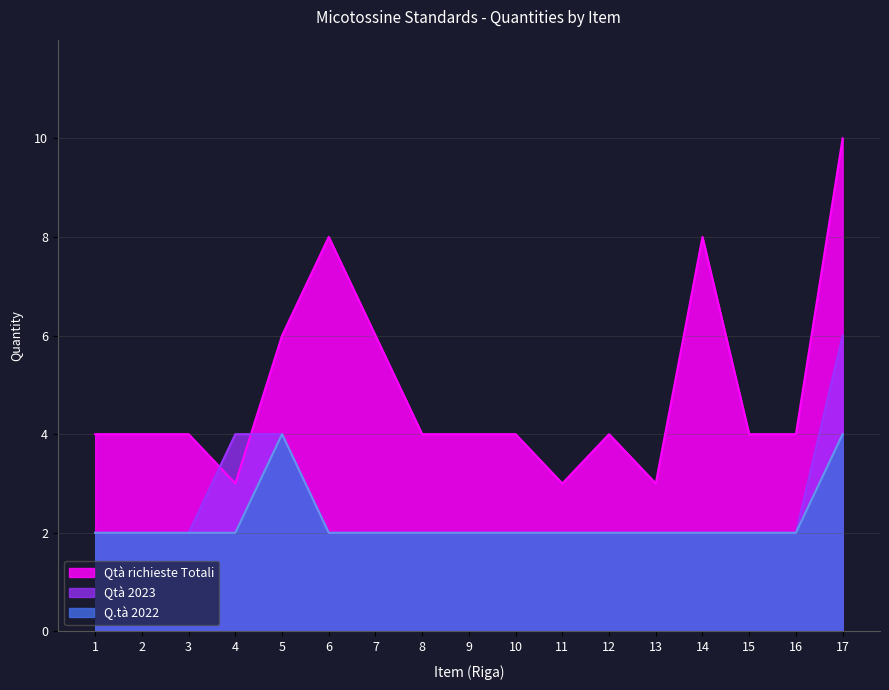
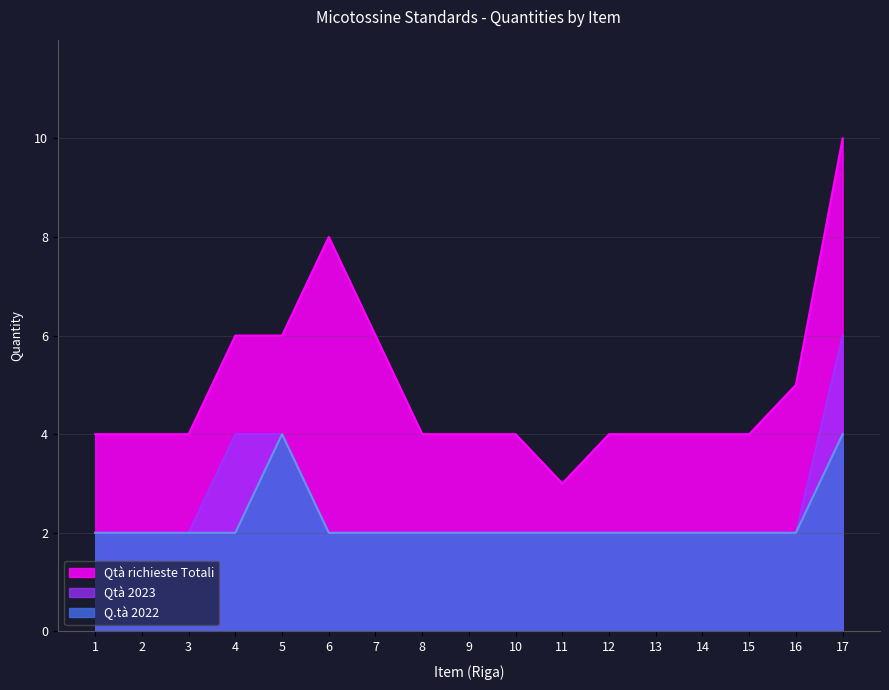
  {
    "Qtà richieste Totali": {
      "1": 4,
      "2": 4,
      "3": 4,
-     "4": 3,
+     "4": 6,
      "5": 6,
      "6": 8,
      "7": 6,
      "8": 4,
      "9": 4,
      "10": 4,
      "11": 3,
      "12": 4,
-     "13": 3,
-     "14": 8,
+     "13": 4,
+     "14": 4,
      "15": 4,
-     "16": 4,
+     "16": 5,
      "17": 10
    },
    "Qtà 2023": {
      "4": 4,
      "17": 6
    },
    "Q.tà 2022": {
      "4": 2,
      "17": 4
    }
  }
